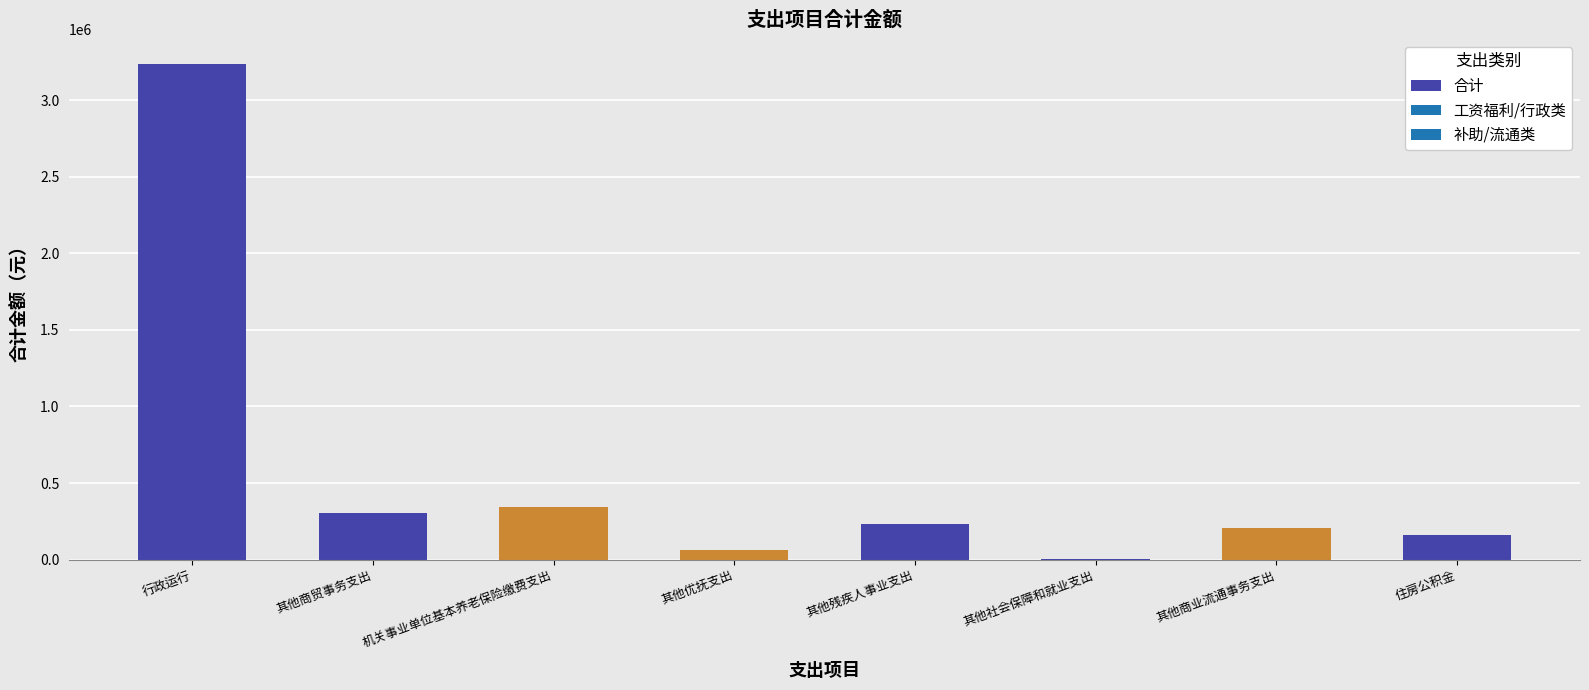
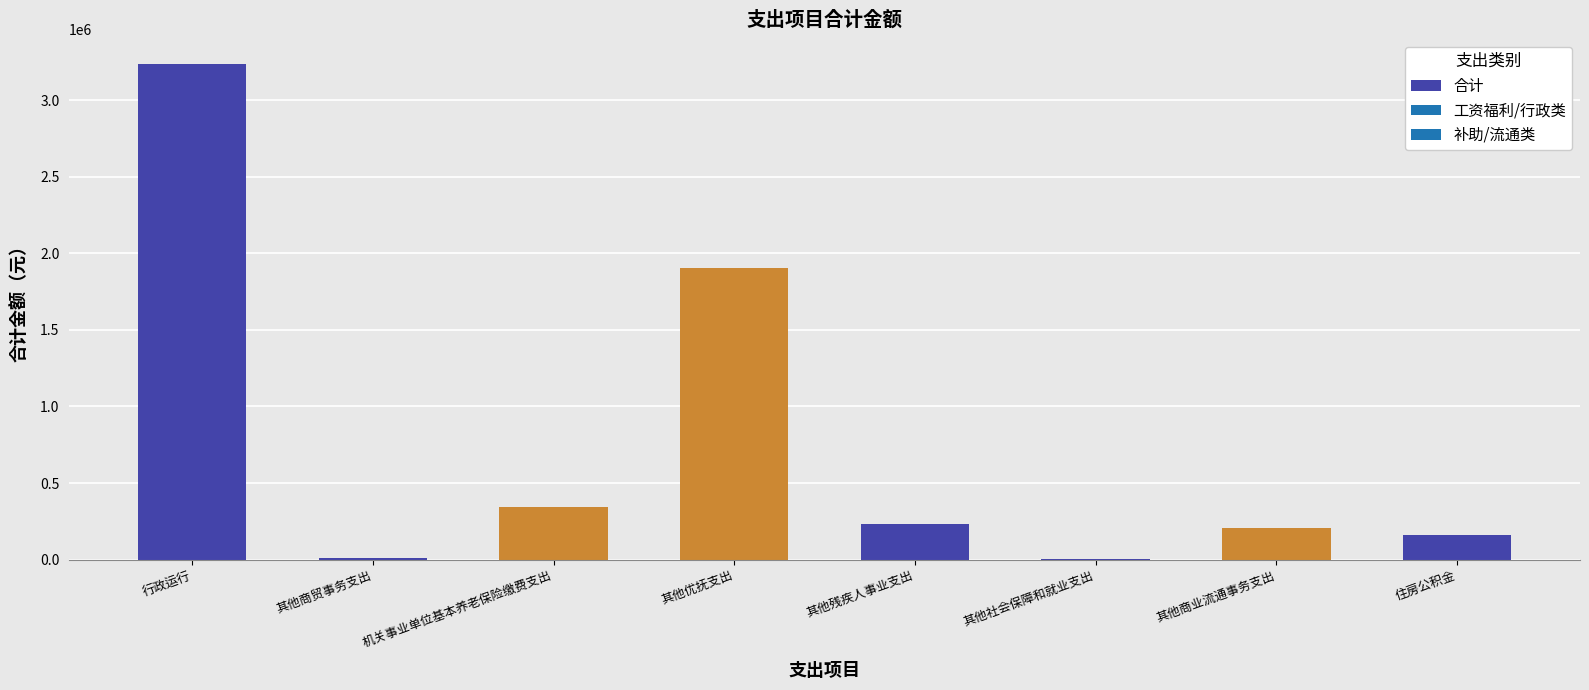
  {
    "行政运行": 3240000,
-   "其他商贸事务支出": 300000,
+   "其他商贸事务支出": 10000,
    "机关事业单位基本养老保险缴费支出": 340000,
-   "其他优抚支出": 60000,
+   "其他优抚支出": 1900000,
    "其他残疾人事业支出": 230000,
    "其他商业流通事务支出": 200000,
    "住房公积金": 160000
  }
